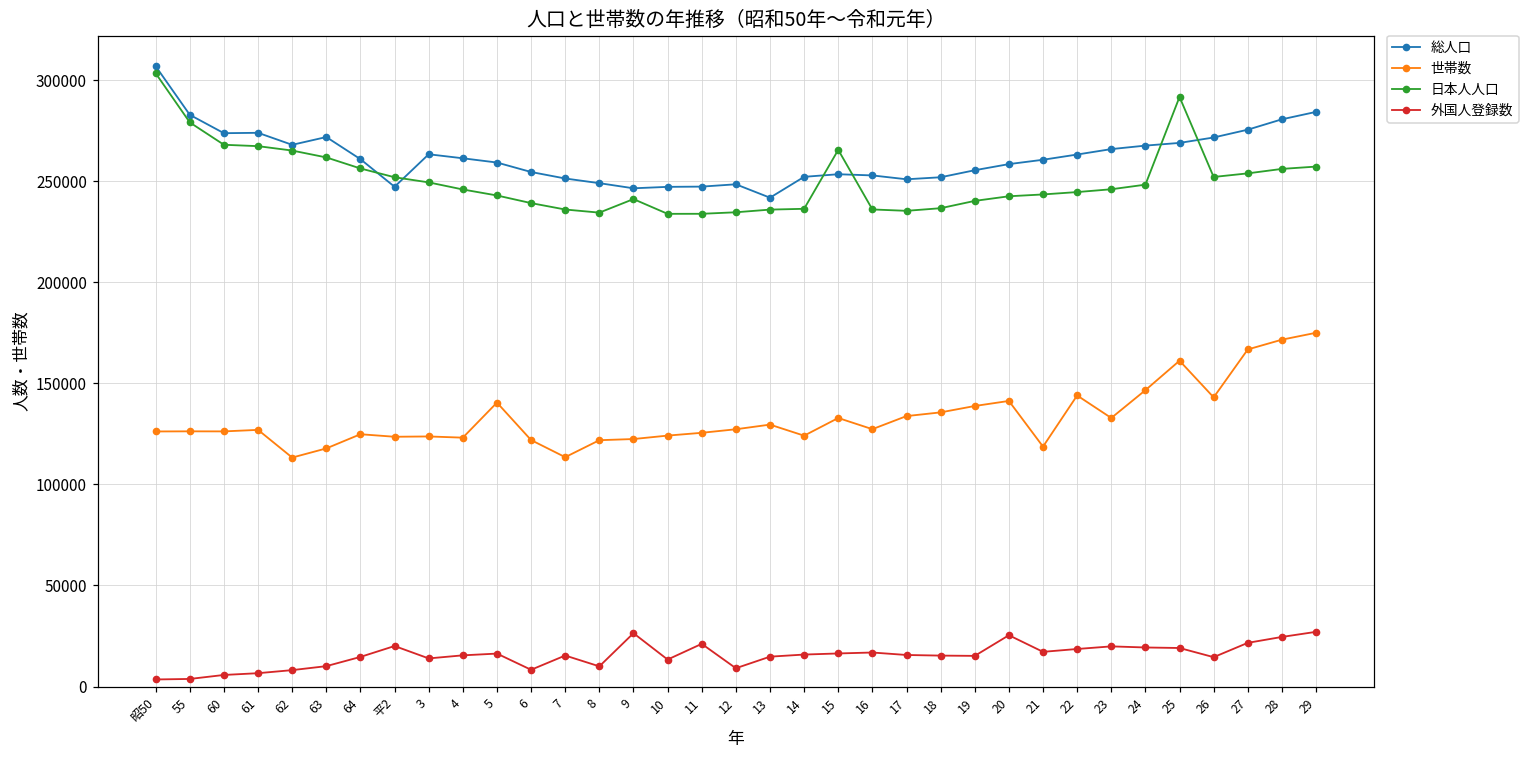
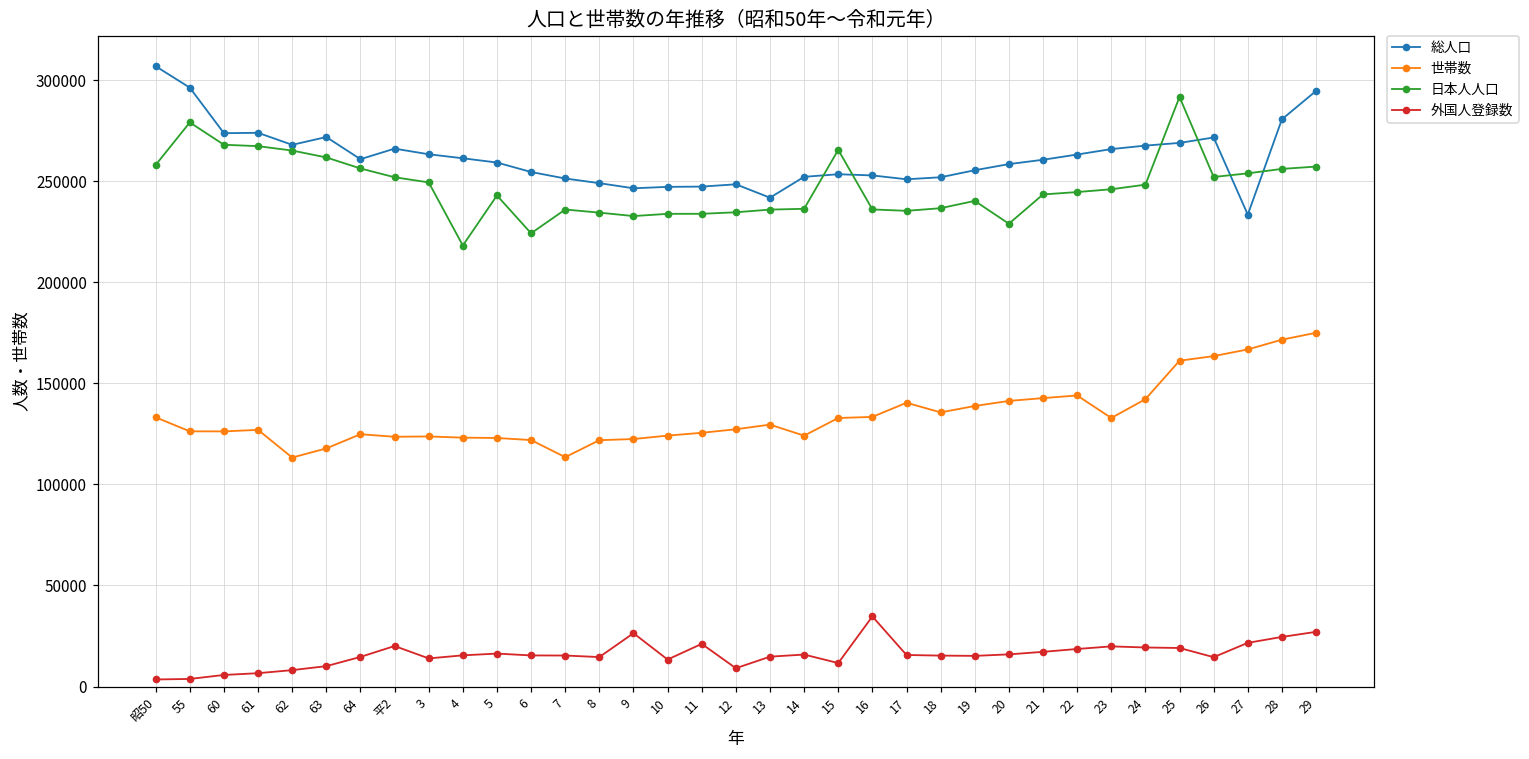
  {
    "総人口": {
      "昭50": 307000,
-     "55": 283000,
+     "55": 296000,
      "60": 274000,
      "61": 274000,
      "62": 268000,
      "63": 272000,
      "64": 261000,
-     "平2": 247000,
+     "平2": 266000,
      "3": 263000,
      "4": 261000,
      "5": 259000,
      "6": 255000,
      "7": 251000,
      "8": 249000,
      "9": 247000,
      "10": 247000,
      "11": 247000,
      "12": 248000,
      "13": 242000,
      "14": 252000,
      "15": 253000,
      "16": 253000,
      "17": 251000,
      "18": 252000,
      "19": 255000,
      "20": 258000,
      "21": 261000,
      "22": 263000,
      "23": 266000,
      "24": 268000,
      "25": 269000,
      "26": 272000,
-     "27": 276000,
+     "27": 233000,
      "28": 281000,
-     "29": 284000
+     "29": 295000
    },
    "世帯数": {
-     "昭50": 126000,
+     "昭50": 133000,
      "55": 126000,
      "60": 126000,
      "61": 127000,
      "62": 113000,
      "63": 118000,
      "64": 125000,
      "平2": 124000,
      "3": 124000,
      "4": 123000,
-     "5": 140000,
+     "5": 123000,
      "6": 122000,
      "7": 113000,
      "8": 122000,
      "9": 122000,
      "10": 124000,
      "11": 126000,
      "12": 127000,
      "13": 130000,
      "14": 124000,
      "15": 133000,
-     "16": 127000,
-     "17": 134000,
+     "16": 133000,
+     "17": 140000,
      "18": 136000,
      "19": 139000,
      "20": 141000,
-     "21": 119000,
+     "21": 143000,
      "22": 144000,
      "23": 133000,
-     "24": 147000,
+     "24": 142000,
      "25": 161000,
-     "26": 143000,
+     "26": 163000,
      "27": 167000,
      "28": 172000,
      "29": 175000
    },
    "日本人人口": {
-     "昭50": 303000,
+     "昭50": 258000,
      "55": 279000,
      "60": 268000,
      "61": 267000,
      "62": 265000,
      "63": 262000,
      "64": 256000,
      "平2": 252000,
      "3": 249000,
-     "4": 246000,
+     "4": 218000,
      "5": 243000,
-     "6": 239000,
+     "6": 224000,
      "7": 236000,
      "8": 234000,
-     "9": 241000,
+     "9": 233000,
      "10": 234000,
      "11": 234000,
      "12": 235000,
      "13": 236000,
      "14": 236000,
      "15": 266000,
      "16": 236000,
      "17": 235000,
      "18": 237000,
      "19": 240000,
-     "20": 243000,
+     "20": 229000,
      "21": 243000,
      "22": 245000,
      "23": 246000,
      "24": 248000,
      "25": 292000,
      "26": 252000,
      "27": 254000,
      "28": 256000,
      "29": 257000
    },
    "外国人登録数": {
      "昭50": 3000,
      "55": 4000,
      "60": 6000,
      "61": 7000,
      "62": 8000,
      "63": 10000,
      "64": 15000,
      "平2": 20000,
      "3": 14000,
      "4": 15000,
      "5": 16000,
-     "6": 8000,
+     "6": 15000,
      "7": 15000,
-     "8": 10000,
+     "8": 15000,
      "9": 26000,
      "10": 13000,
      "11": 21000,
      "12": 9000,
      "13": 15000,
      "14": 16000,
-     "15": 16000,
-     "16": 17000,
+     "15": 12000,
+     "16": 35000,
      "17": 16000,
      "18": 15000,
      "19": 15000,
-     "20": 25000,
+     "20": 16000,
      "21": 17000,
      "22": 19000,
      "23": 20000,
      "24": 19000,
      "25": 19000,
      "26": 15000,
      "27": 22000,
      "28": 25000,
      "29": 27000
    }
  }
